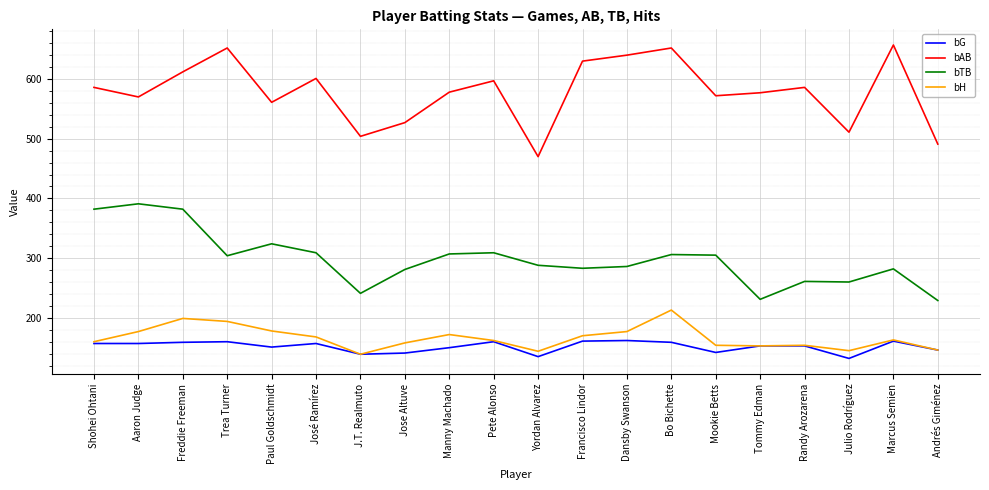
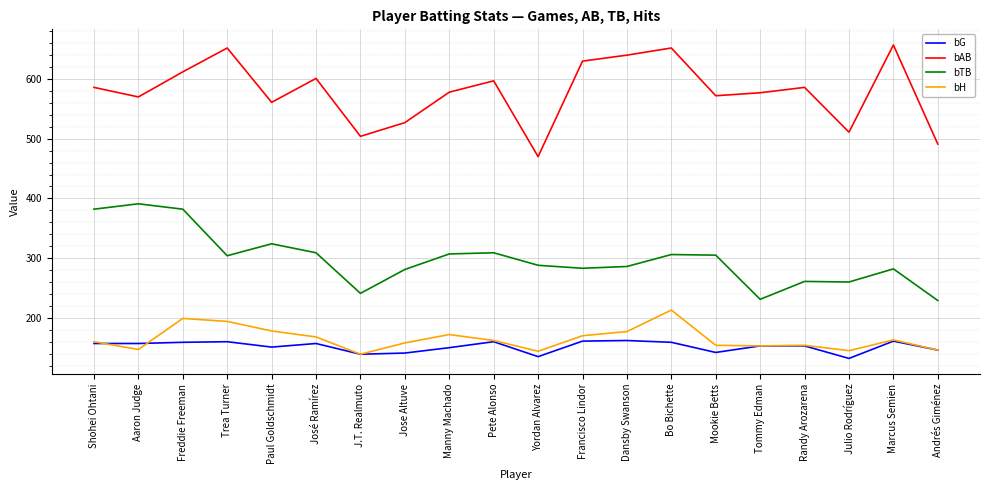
  {
    "bG": {
      "Aaron Judge": 160,
      "Freddie Freeman": 160,
      "Trea Turner": 160,
      "Paul Goldschmidt": 150,
      "José Ramírez": 160,
      "Jose Altuve": 140,
      "Manny Machado": 150,
      "Yordan Alvarez": 140,
      "Francisco Lindor": 160,
      "Dansby Swanson": 160,
      "Bo Bichette": 160,
      "Mookie Betts": 140,
      "Julio Rodríguez": 130
    },
    "bAB": {
      "Shohei Ohtani": 590,
      "Aaron Judge": 570,
      "Freddie Freeman": 610,
      "Trea Turner": 650,
      "Paul Goldschmidt": 560,
      "José Ramírez": 600,
      "J.T. Realmuto": 500,
      "Jose Altuve": 530,
      "Manny Machado": 580,
      "Pete Alonso": 600,
      "Yordan Alvarez": 470,
      "Francisco Lindor": 630,
      "Dansby Swanson": 640,
      "Bo Bichette": 650,
      "Mookie Betts": 570,
      "Tommy Edman": 580,
      "Randy Arozarena": 590,
      "Julio Rodríguez": 510,
      "Marcus Semien": 660,
      "Andrés Giménez": 490
    },
    "bTB": {
      "Shohei Ohtani": 380,
      "Aaron Judge": 390,
      "Freddie Freeman": 380,
      "Trea Turner": 300,
      "Paul Goldschmidt": 320,
      "José Ramírez": 310,
      "J.T. Realmuto": 240,
      "Jose Altuve": 280,
      "Manny Machado": 310,
      "Pete Alonso": 310,
      "Yordan Alvarez": 290,
      "Francisco Lindor": 280,
      "Dansby Swanson": 290,
      "Bo Bichette": 310,
      "Mookie Betts": 310,
      "Tommy Edman": 230,
      "Randy Arozarena": 260,
      "Julio Rodríguez": 260,
      "Marcus Semien": 280,
      "Andrés Giménez": 230
    },
    "bH": {
-     "Aaron Judge": 180,
+     "Aaron Judge": 150,
      "Freddie Freeman": 200,
      "Trea Turner": 190,
      "Paul Goldschmidt": 180,
      "José Ramírez": 170,
      "Jose Altuve": 160,
      "Manny Machado": 170,
      "Yordan Alvarez": 140,
      "Francisco Lindor": 170,
      "Dansby Swanson": 180,
      "Bo Bichette": 210,
      "Mookie Betts": 150,
      "Julio Rodríguez": 150
    }
  }
